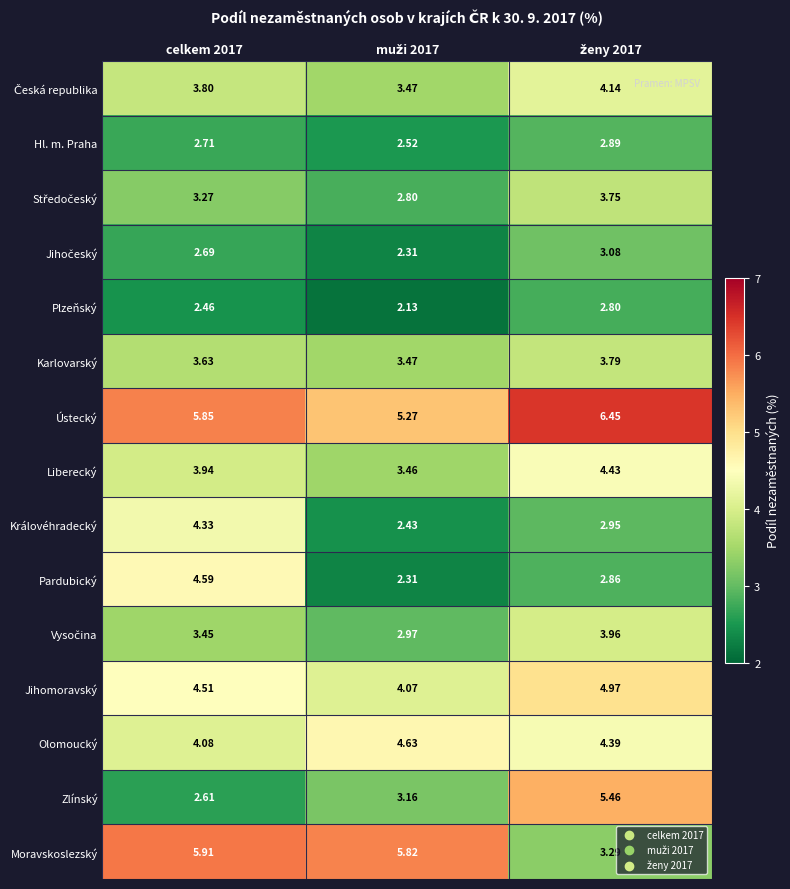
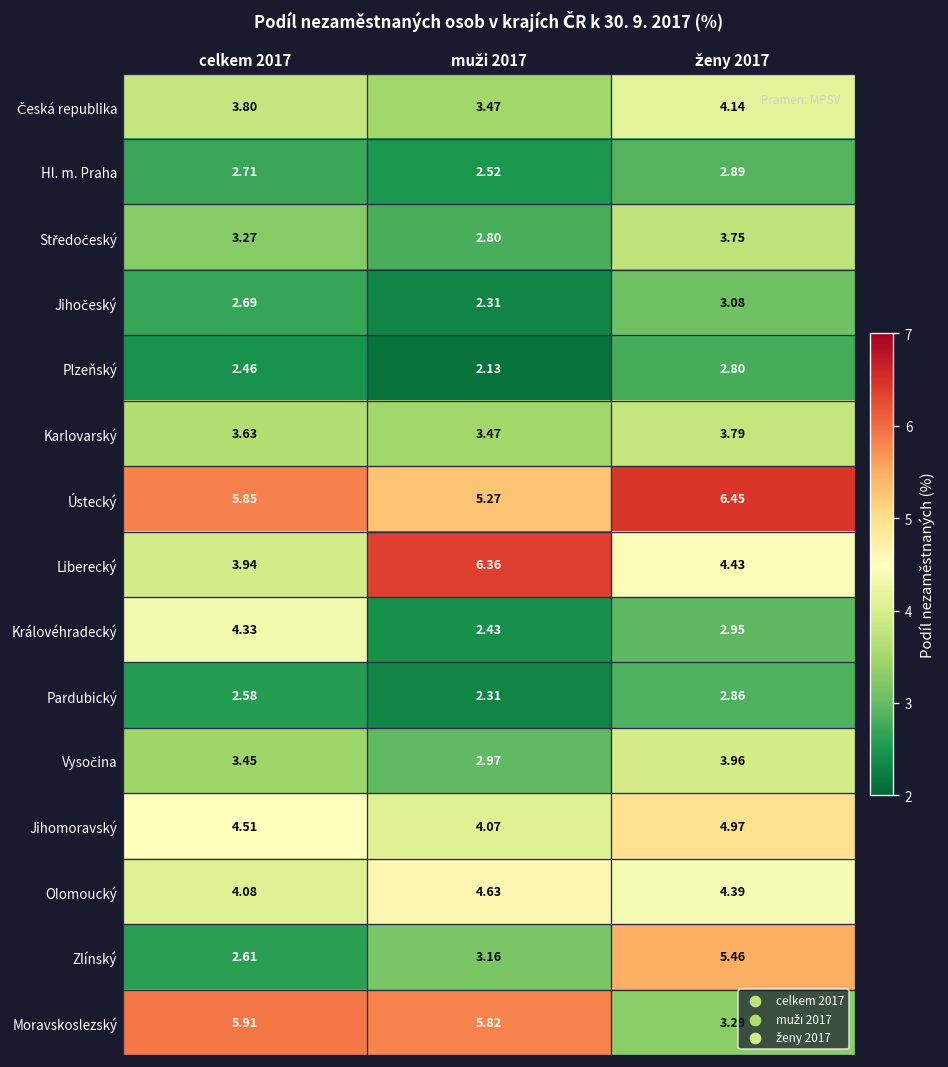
  {
    "Česká republika": {
      "celkem 2017": 3.80,
      "muži 2017": 3.47
    },
    "Hl. m. Praha": {
      "celkem 2017": 2.71,
      "muži 2017": 2.52,
      "ženy 2017": 2.89
    },
    "Středočeský": {
      "celkem 2017": 3.27,
      "muži 2017": 2.80,
      "ženy 2017": 3.75
    },
    "Jihočeský": {
      "celkem 2017": 2.69,
      "muži 2017": 2.31,
      "ženy 2017": 3.08
    },
    "Plzeňský": {
      "celkem 2017": 2.46,
      "muži 2017": 2.13,
      "ženy 2017": 2.80
    },
    "Karlovarský": {
      "celkem 2017": 3.63,
      "muži 2017": 3.47,
      "ženy 2017": 3.79
    },
    "Ústecký": {
      "celkem 2017": 5.85,
      "muži 2017": 5.27,
      "ženy 2017": 6.45
    },
    "Liberecký": {
      "celkem 2017": 3.94,
-     "muži 2017": 3.46,
+     "muži 2017": 6.36,
      "ženy 2017": 4.43
    },
    "Královéhradecký": {
      "celkem 2017": 4.33,
      "muži 2017": 2.43,
      "ženy 2017": 2.95
    },
    "Pardubický": {
-     "celkem 2017": 4.59,
+     "celkem 2017": 2.58,
      "muži 2017": 2.31,
      "ženy 2017": 2.86
    },
    "Vysočina": {
      "celkem 2017": 3.45,
      "muži 2017": 2.97,
      "ženy 2017": 3.96
    },
    "Jihomoravský": {
      "celkem 2017": 4.51,
      "muži 2017": 4.07,
      "ženy 2017": 4.97
    },
    "Olomoucký": {
      "celkem 2017": 4.08,
      "muži 2017": 4.63,
      "ženy 2017": 4.39
    },
    "Zlínský": {
      "celkem 2017": 2.61,
      "muži 2017": 3.16,
      "ženy 2017": 5.46
    },
    "Moravskoslezský": {
      "celkem 2017": 5.91,
      "muži 2017": 5.82
    }
  }
